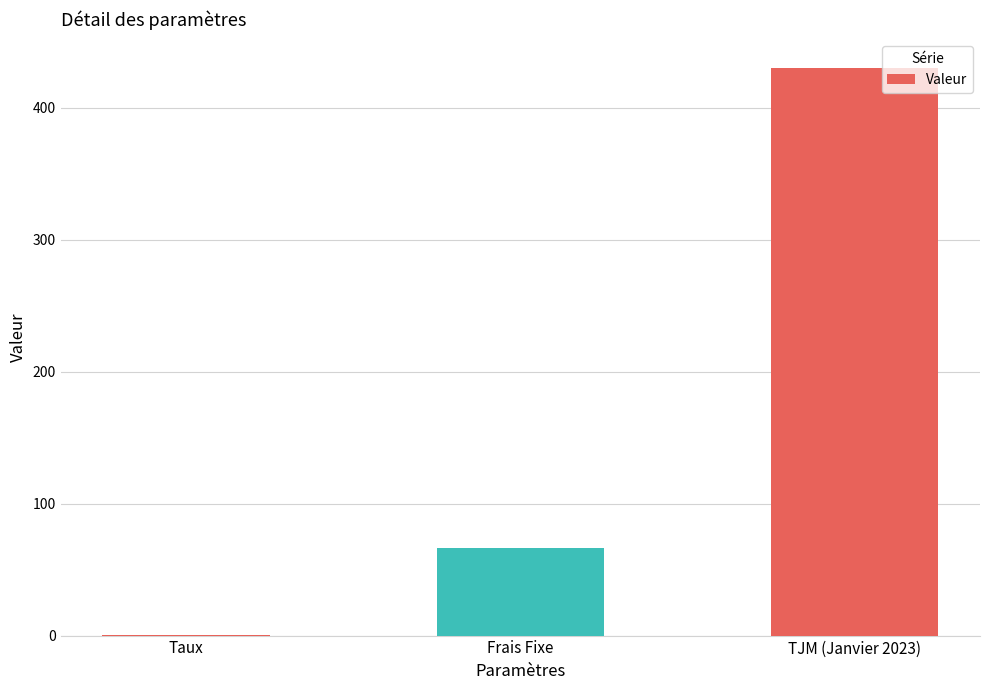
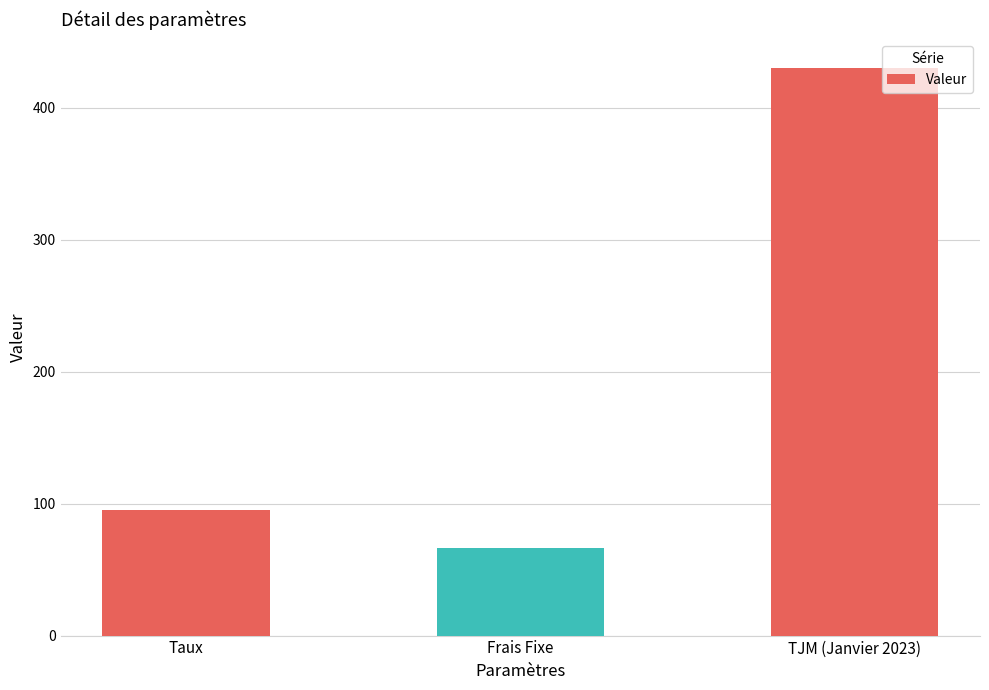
  {
-   "Taux": 0,
+   "Taux": 95,
    "Frais Fixe": 66,
    "TJM (Janvier 2023)": 430
  }
